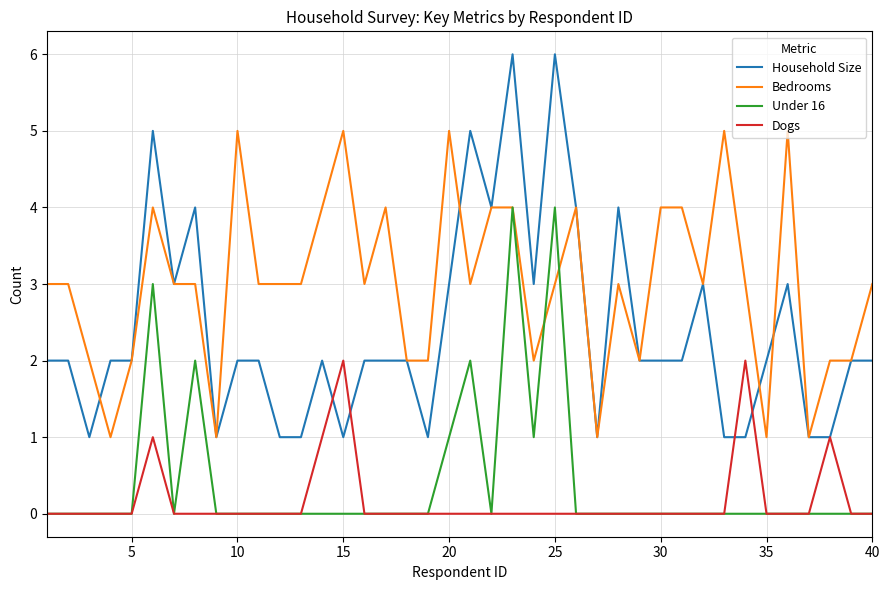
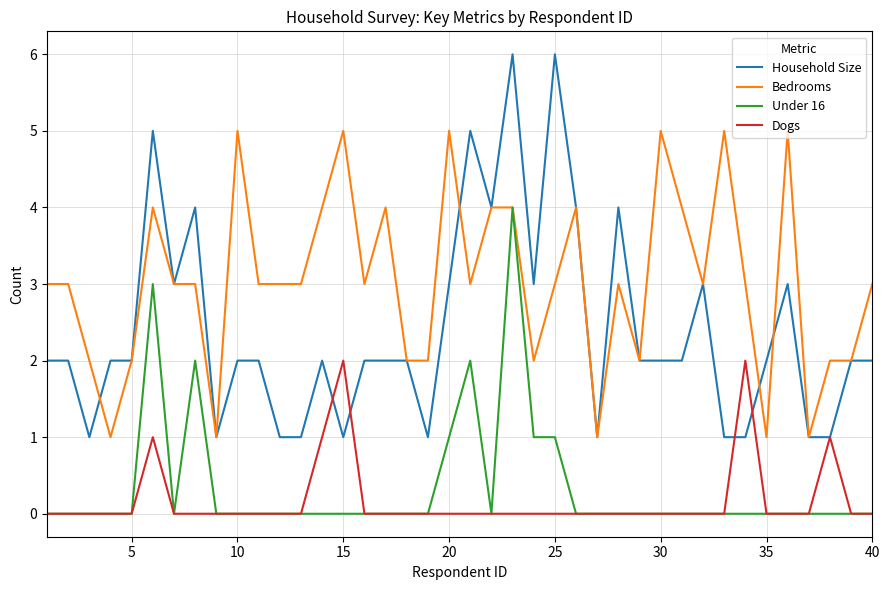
  {
    "Household Size": {
      "10": 2,
      "15": 1,
      "20": 3,
      "25": 6,
      "30": 2,
      "35": 2,
      "40": 2
    },
    "Bedrooms": {
      "10": 5,
      "15": 5,
      "20": 5,
      "25": 3,
-     "30": 4,
+     "30": 5,
      "35": 1,
      "40": 3
    },
    "Under 16": {
      "15": 0,
      "20": 1,
-     "25": 4
+     "25": 1
    },
    "Dogs": {
      "15": 2,
      "20": 0,
      "25": 0
    }
  }
